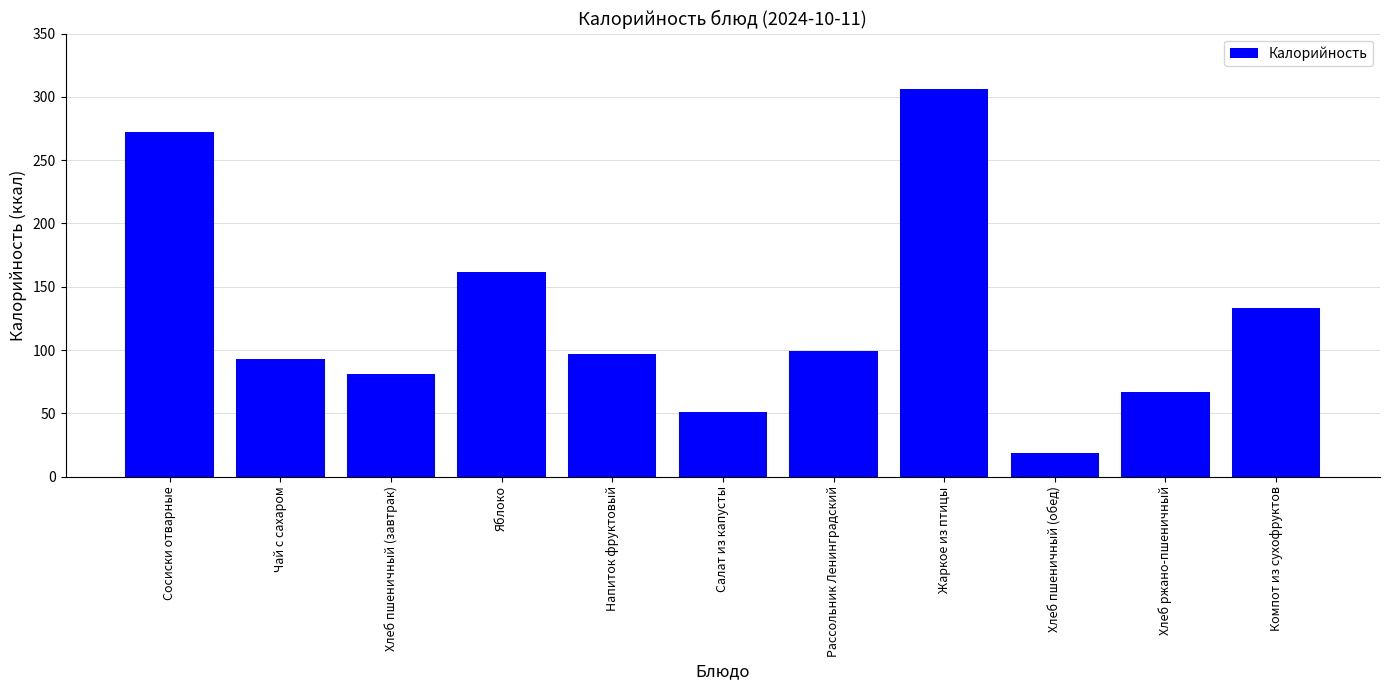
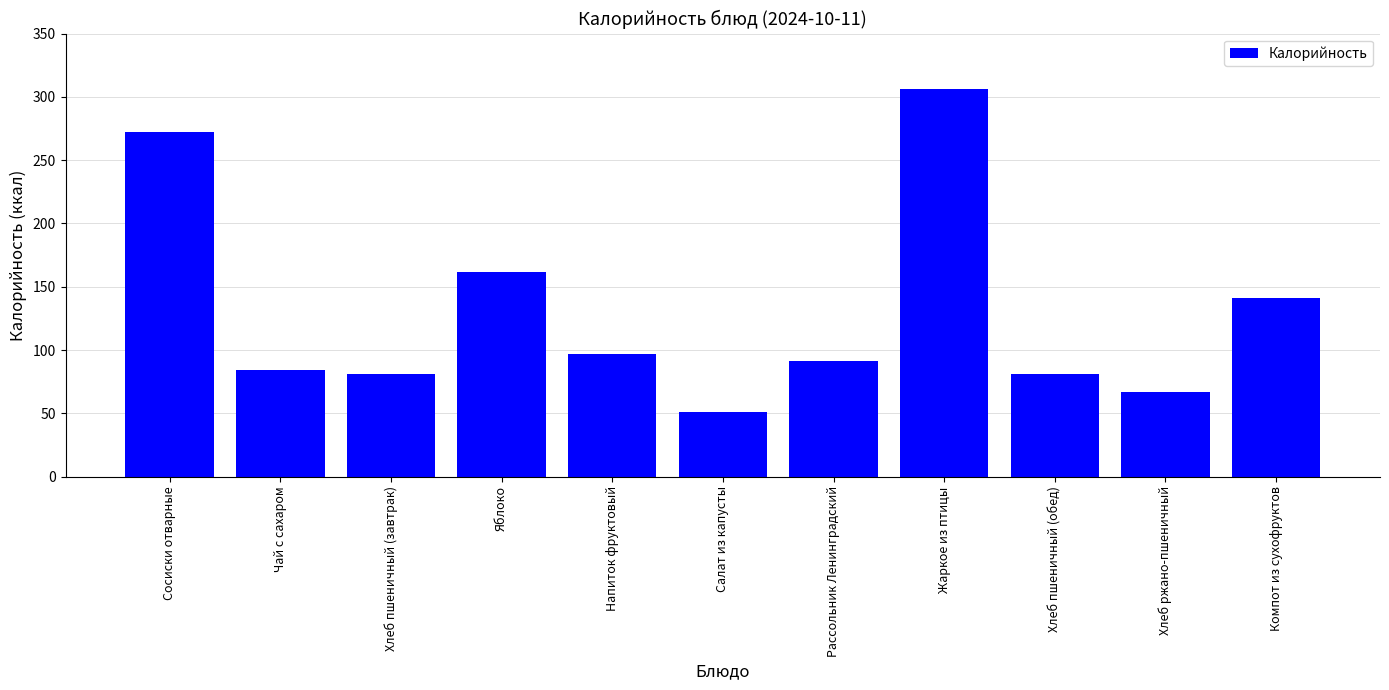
  {
    "Сосиски отварные": 272,
-   "Чай с сахаром": 93,
+   "Чай с сахаром": 84,
    "Хлеб пшеничный (завтрак)": 81,
    "Яблоко": 162,
    "Напиток фруктовый": 97,
    "Салат из капусты": 51,
-   "Рассольник Ленинградский": 99,
+   "Рассольник Ленинградский": 91,
    "Жаркое из птицы": 306,
-   "Хлеб пшеничный (обед)": 19,
+   "Хлеб пшеничный (обед)": 81,
    "Хлеб ржано-пшеничный": 67,
-   "Компот из сухофруктов": 133
+   "Компот из сухофруктов": 141
  }
